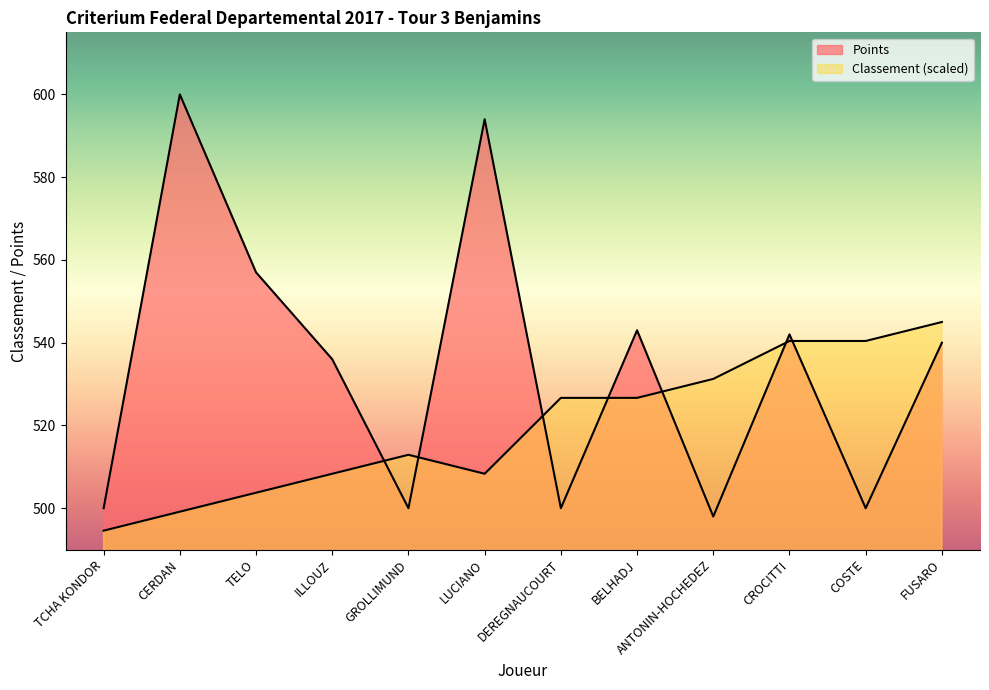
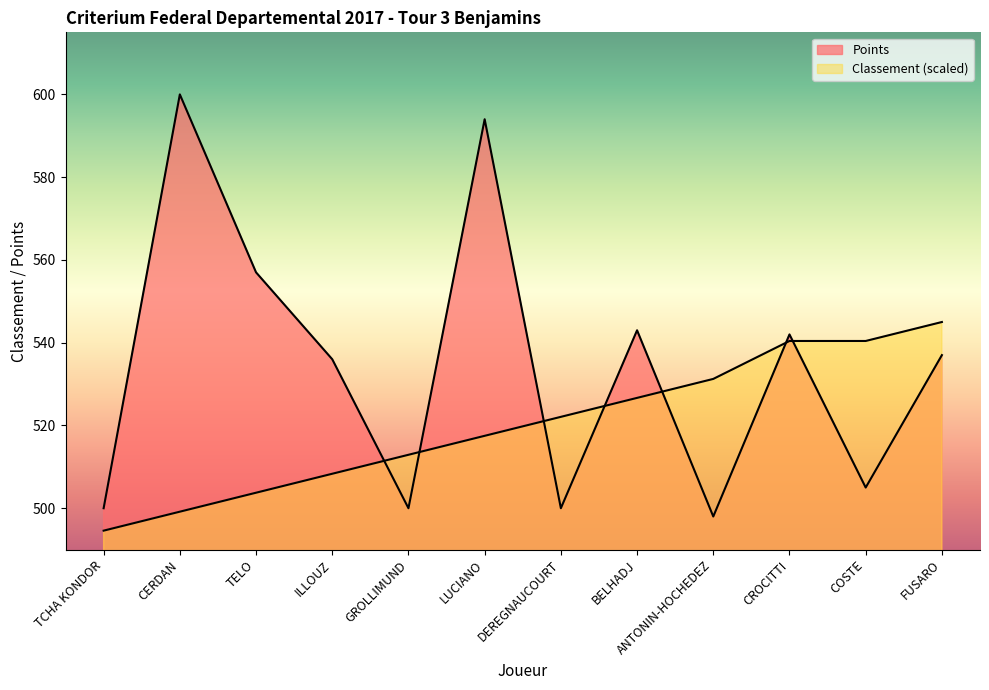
  {
    "Points": {
      "TCHA KONDOR": 500,
      "CERDAN": 600,
      "TELO": 557,
      "ILLOUZ": 536,
      "GROLLIMUND": 500,
      "LUCIANO": 594,
      "DEREGNAUCOURT": 500,
      "BELHADJ": 543,
      "ANTONIN-HOCHEDEZ": 498,
      "CROCITTI": 542,
-     "COSTE": 500,
-     "FUSARO": 540
+     "COSTE": 505,
+     "FUSARO": 537
    },
    "Classement (scaled)": {
      "TCHA KONDOR": 495,
      "CERDAN": 499,
      "TELO": 504,
      "ILLOUZ": 508,
      "GROLLIMUND": 513,
-     "LUCIANO": 508,
-     "DEREGNAUCOURT": 527,
+     "LUCIANO": 518,
+     "DEREGNAUCOURT": 522,
      "BELHADJ": 527,
      "ANTONIN-HOCHEDEZ": 531,
      "CROCITTI": 540,
      "COSTE": 540,
      "FUSARO": 545
    }
  }
